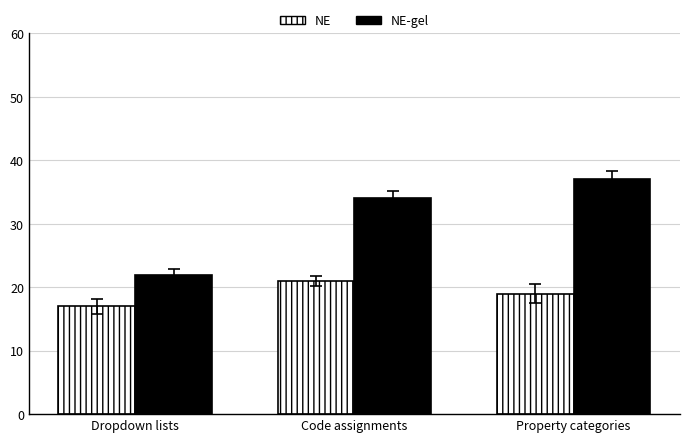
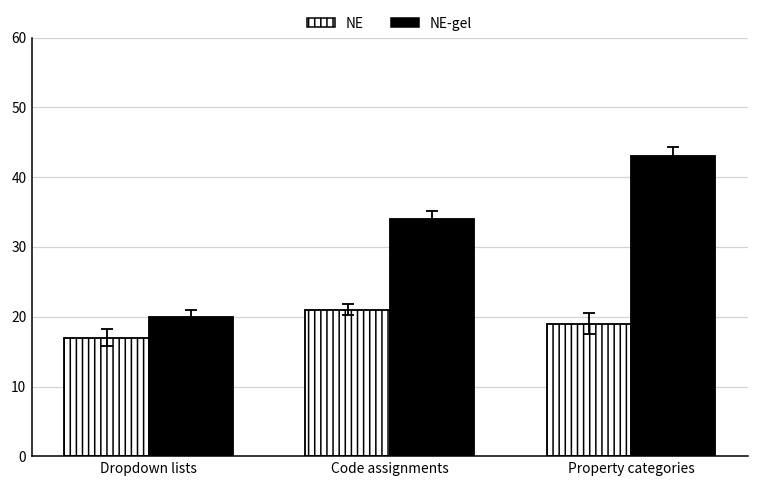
  {
    "NE": {
      "Dropdown lists": 17,
      "Code assignments": 21,
      "Property categories": 19
    },
    "NE-gel": {
-     "Dropdown lists": 22,
+     "Dropdown lists": 20,
      "Code assignments": 34,
-     "Property categories": 37
+     "Property categories": 43
    }
  }
